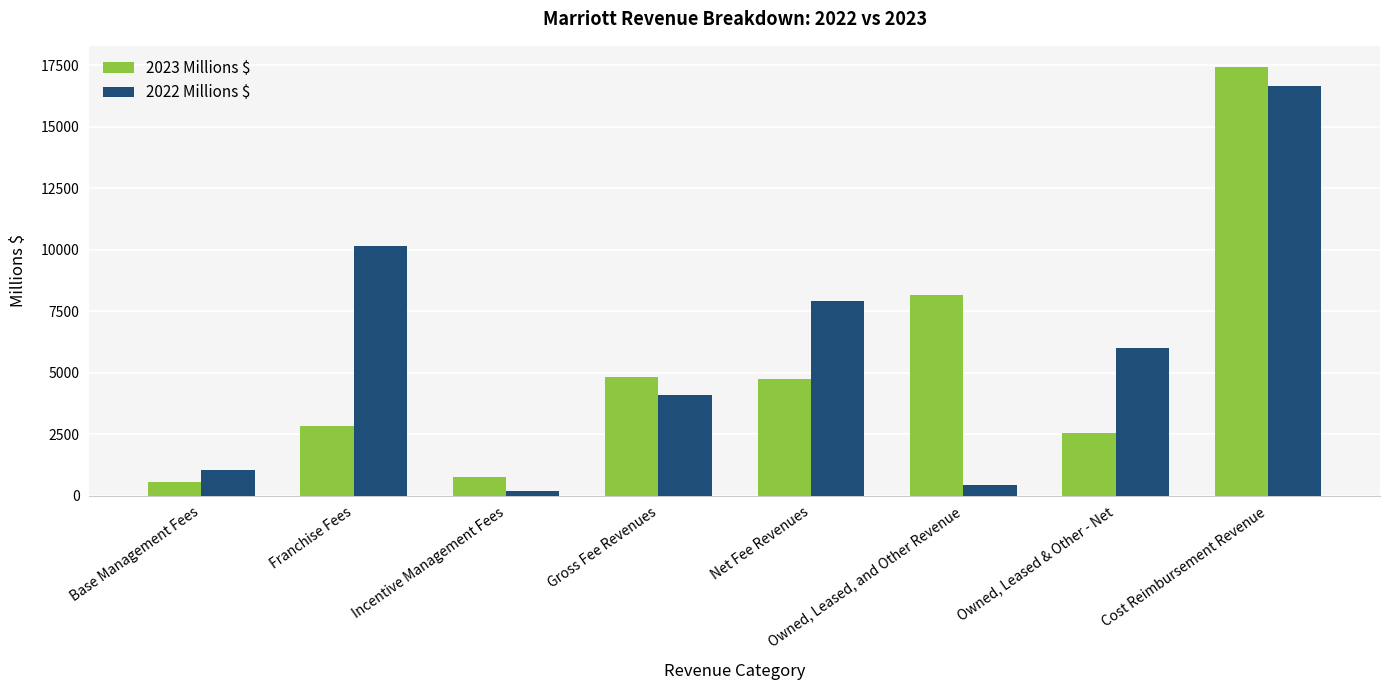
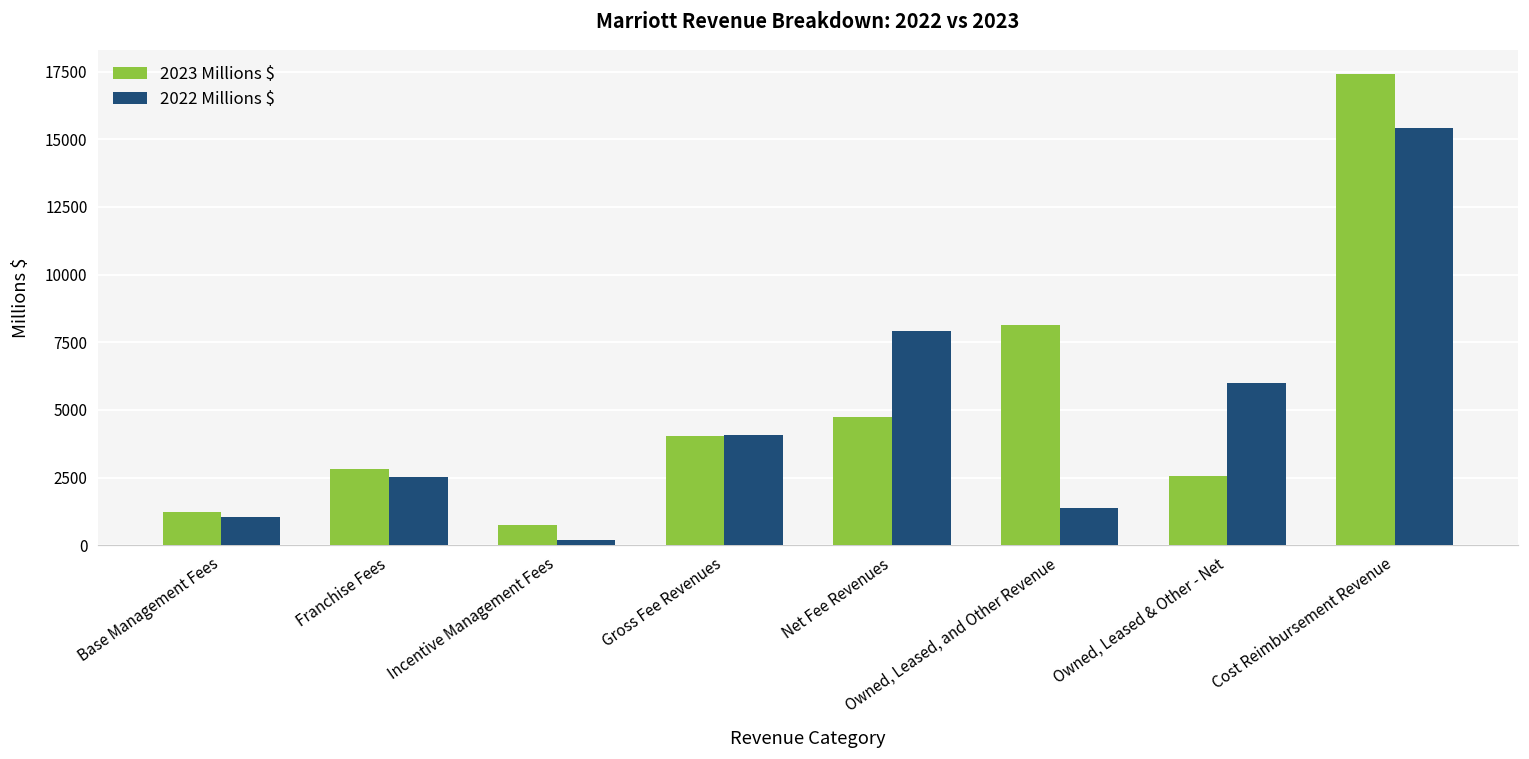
  {
    "2023 Millions $": {
-     "Base Management Fees": 500,
+     "Base Management Fees": 1200,
      "Franchise Fees": 2800,
      "Incentive Management Fees": 800,
-     "Gross Fee Revenues": 4800,
+     "Gross Fee Revenues": 4000,
      "Net Fee Revenues": 4700,
      "Owned, Leased, and Other Revenue": 8200,
      "Owned, Leased & Other - Net": 2600,
      "Cost Reimbursement Revenue": 17400
    },
    "2022 Millions $": {
      "Base Management Fees": 1000,
-     "Franchise Fees": 10100,
+     "Franchise Fees": 2500,
      "Incentive Management Fees": 200,
      "Gross Fee Revenues": 4100,
      "Net Fee Revenues": 7900,
-     "Owned, Leased, and Other Revenue": 400,
+     "Owned, Leased, and Other Revenue": 1400,
      "Owned, Leased & Other - Net": 6000,
-     "Cost Reimbursement Revenue": 16700
+     "Cost Reimbursement Revenue": 15400
    }
  }
